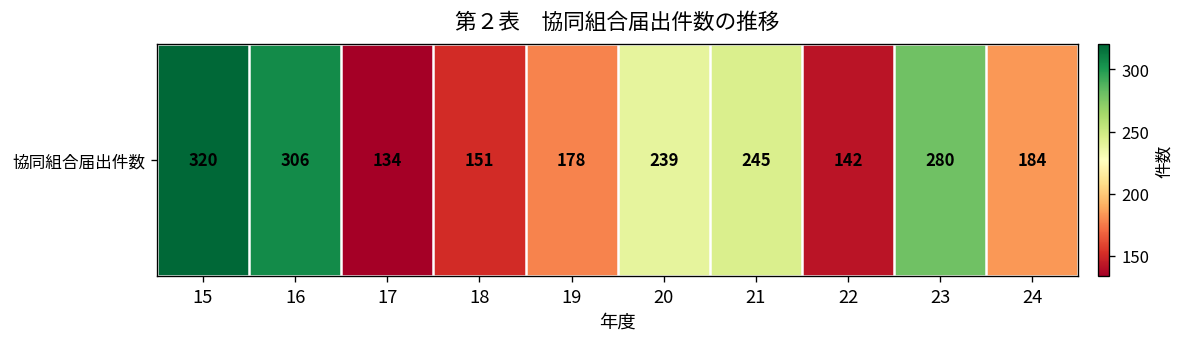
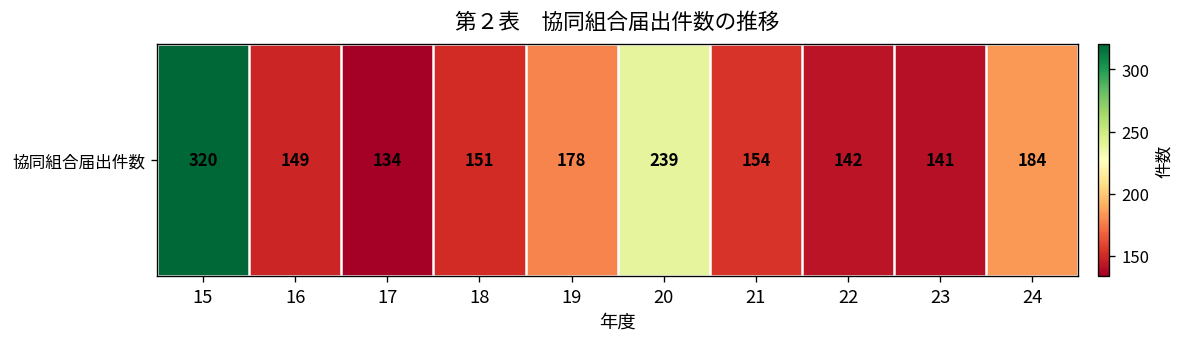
  {
    "協同組合届出件数": {
      "15": 320,
-     "16": 306,
+     "16": 149,
      "17": 134,
      "18": 151,
      "19": 178,
      "20": 239,
-     "21": 245,
+     "21": 154,
      "22": 142,
-     "23": 280,
+     "23": 141,
      "24": 184
    }
  }
